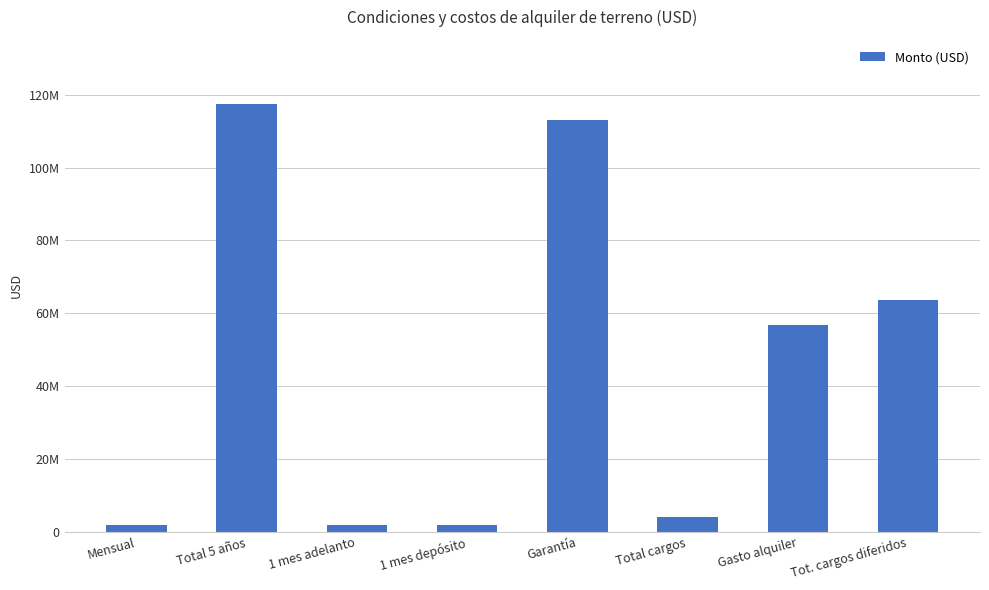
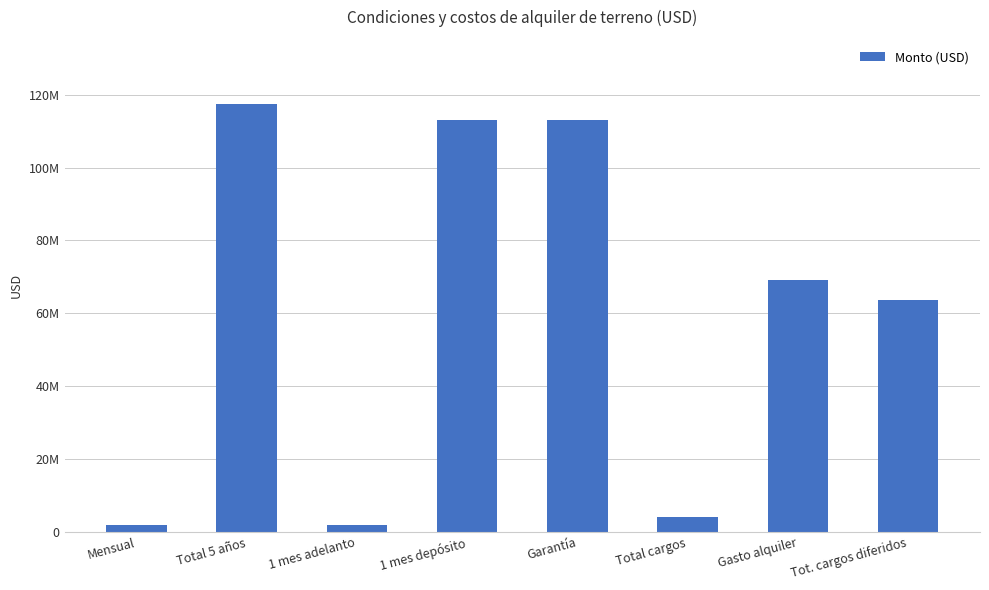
  {
    "Mensual": 2000000,
    "Total 5 años": 117000000,
    "1 mes adelanto": 2000000,
-   "1 mes depósito": 2000000,
+   "1 mes depósito": 113000000,
    "Garantía": 113000000,
    "Total cargos": 4000000,
-   "Gasto alquiler": 57000000,
+   "Gasto alquiler": 69000000,
    "Tot. cargos diferidos": 64000000
  }
